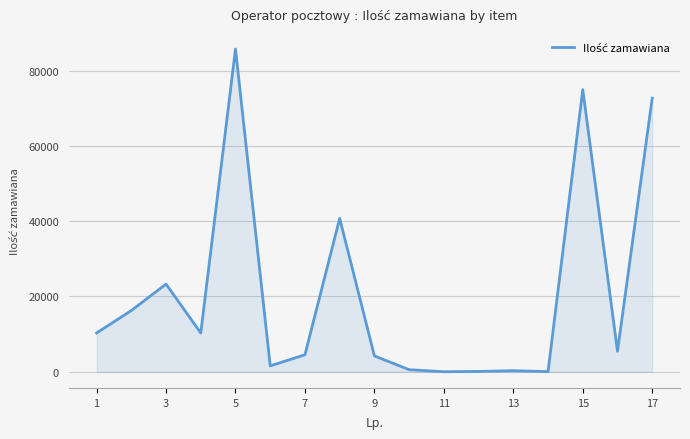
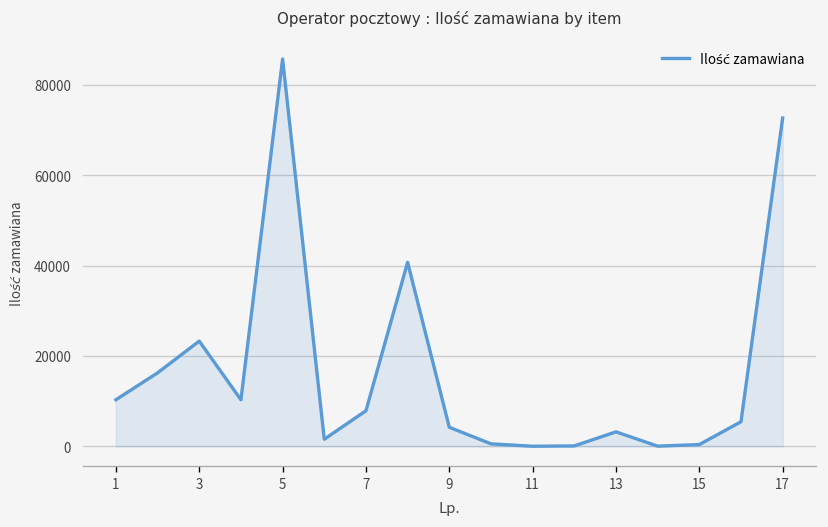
  {
    "1": 10000,
    "3": 23000,
    "5": 86000,
-   "7": 5000,
+   "7": 8000,
    "9": 4000,
    "11": 0,
-   "13": 0,
-   "15": 75000,
+   "13": 3000,
+   "15": 0,
    "17": 73000
  }
